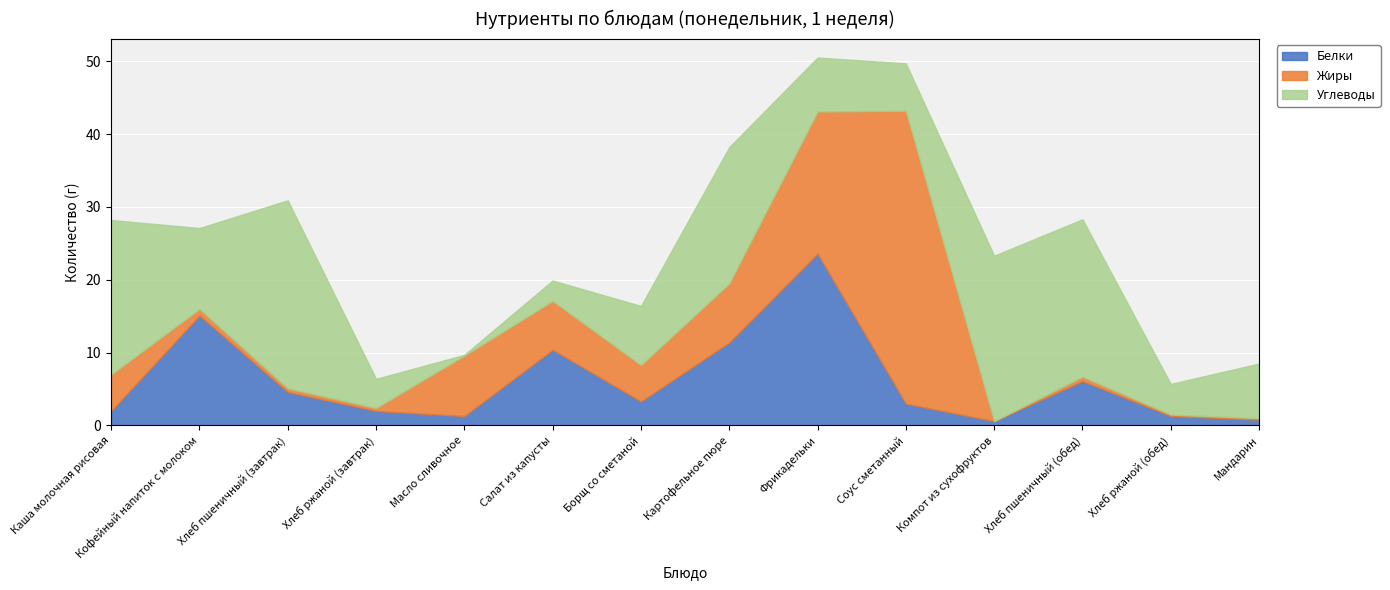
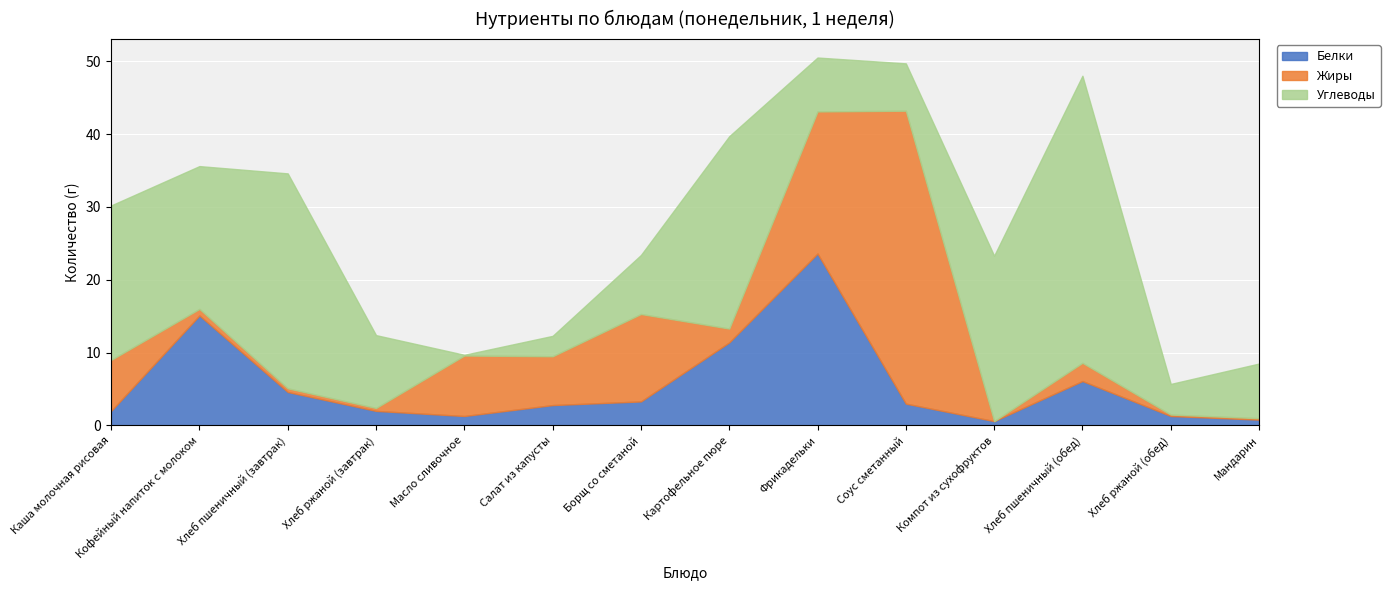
  {
    "Белки": {
      "Каша молочная рисовая": 2,
      "Кофейный напиток с молоком": 15,
      "Хлеб пшеничный (завтрак)": 5,
      "Хлеб ржаной (завтрак)": 2,
      "Масло сливочное": 1,
-     "Салат из капусты": 10,
+     "Салат из капусты": 3,
      "Борщ со сметаной": 3,
      "Картофельное пюре": 11,
      "Фрикадельки": 24,
      "Соус сметанный": 3,
      "Хлеб пшеничный (обед)": 6
    },
    "Жиры": {
-     "Каша молочная рисовая": 5,
+     "Каша молочная рисовая": 7,
      "Кофейный напиток с молоком": 1,
      "Хлеб пшеничный (завтрак)": 1,
      "Хлеб ржаной (завтрак)": 0,
      "Салат из капусты": 7,
-     "Борщ со сметаной": 5,
-     "Картофельное пюре": 8,
+     "Борщ со сметаной": 12,
+     "Картофельное пюре": 2,
      "Фрикадельки": 20,
      "Соус сметанный": 40,
-     "Хлеб пшеничный (обед)": 1
+     "Хлеб пшеничный (обед)": 3
    },
    "Углеводы": {
      "Каша молочная рисовая": 21,
-     "Кофейный напиток с молоком": 11,
-     "Хлеб пшеничный (завтрак)": 26,
-     "Хлеб ржаной (завтрак)": 4,
+     "Кофейный напиток с молоком": 20,
+     "Хлеб пшеничный (завтрак)": 30,
+     "Хлеб ржаной (завтрак)": 10,
      "Салат из капусты": 3,
      "Борщ со сметаной": 8,
-     "Картофельное пюре": 19,
+     "Картофельное пюре": 26,
      "Фрикадельки": 7,
      "Соус сметанный": 7,
      "Компот из сухофруктов": 23,
-     "Хлеб пшеничный (обед)": 22,
+     "Хлеб пшеничный (обед)": 39,
      "Хлеб ржаной (обед)": 4,
      "Мандарин": 8
    }
  }
